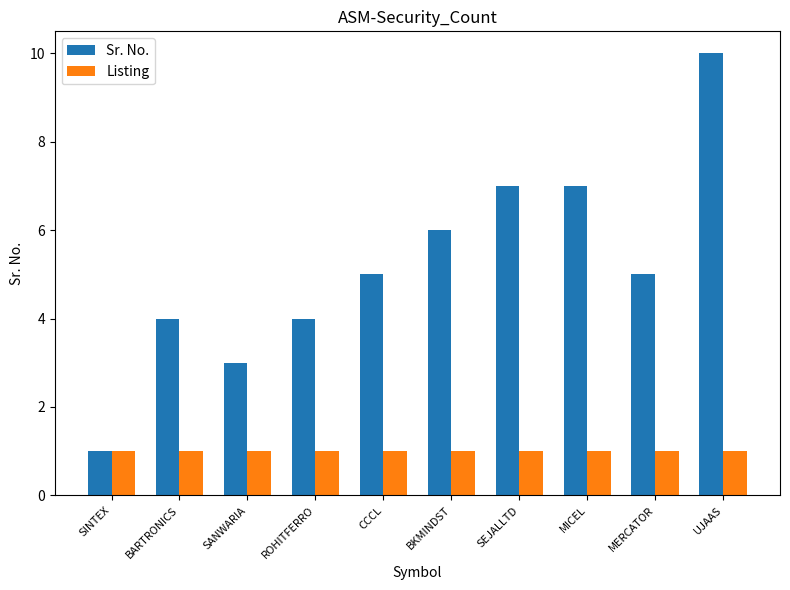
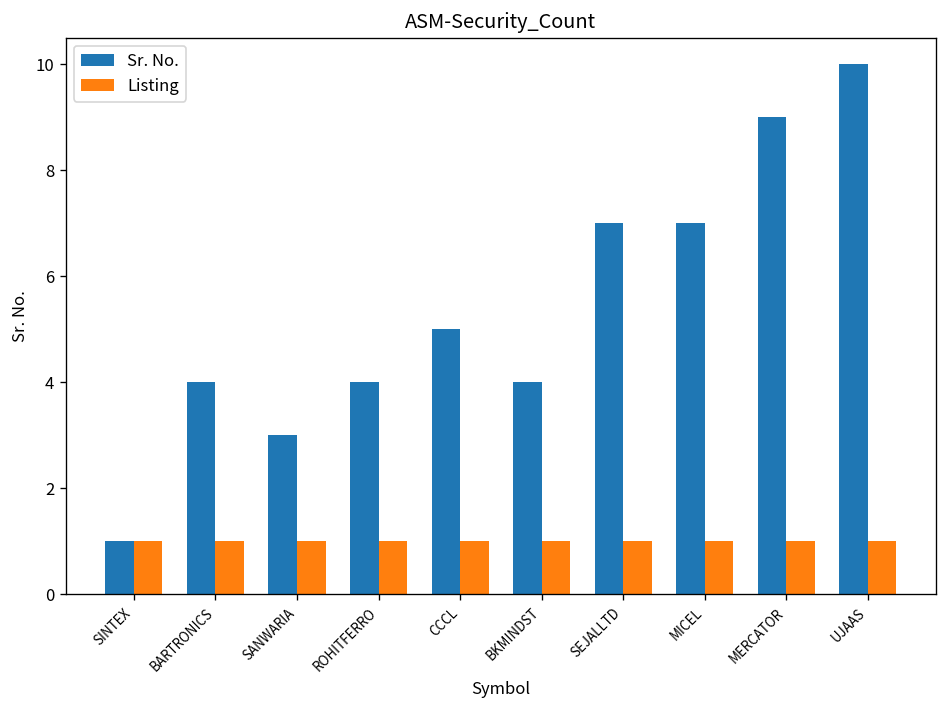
  {
    "Sr. No.": {
      "SINTEX": 1,
      "BARTRONICS": 4,
      "SANWARIA": 3,
      "ROHITFERRO": 4,
      "CCCL": 5,
-     "BKMINDST": 6,
+     "BKMINDST": 4,
      "SEJALLTD": 7,
      "MICEL": 7,
-     "MERCATOR": 5,
+     "MERCATOR": 9,
      "UJAAS": 10
    },
    "Listing": {
      "SINTEX": 1,
      "BARTRONICS": 1,
      "SANWARIA": 1,
      "ROHITFERRO": 1,
      "CCCL": 1,
      "BKMINDST": 1,
      "SEJALLTD": 1,
      "MICEL": 1,
      "MERCATOR": 1,
      "UJAAS": 1
    }
  }
